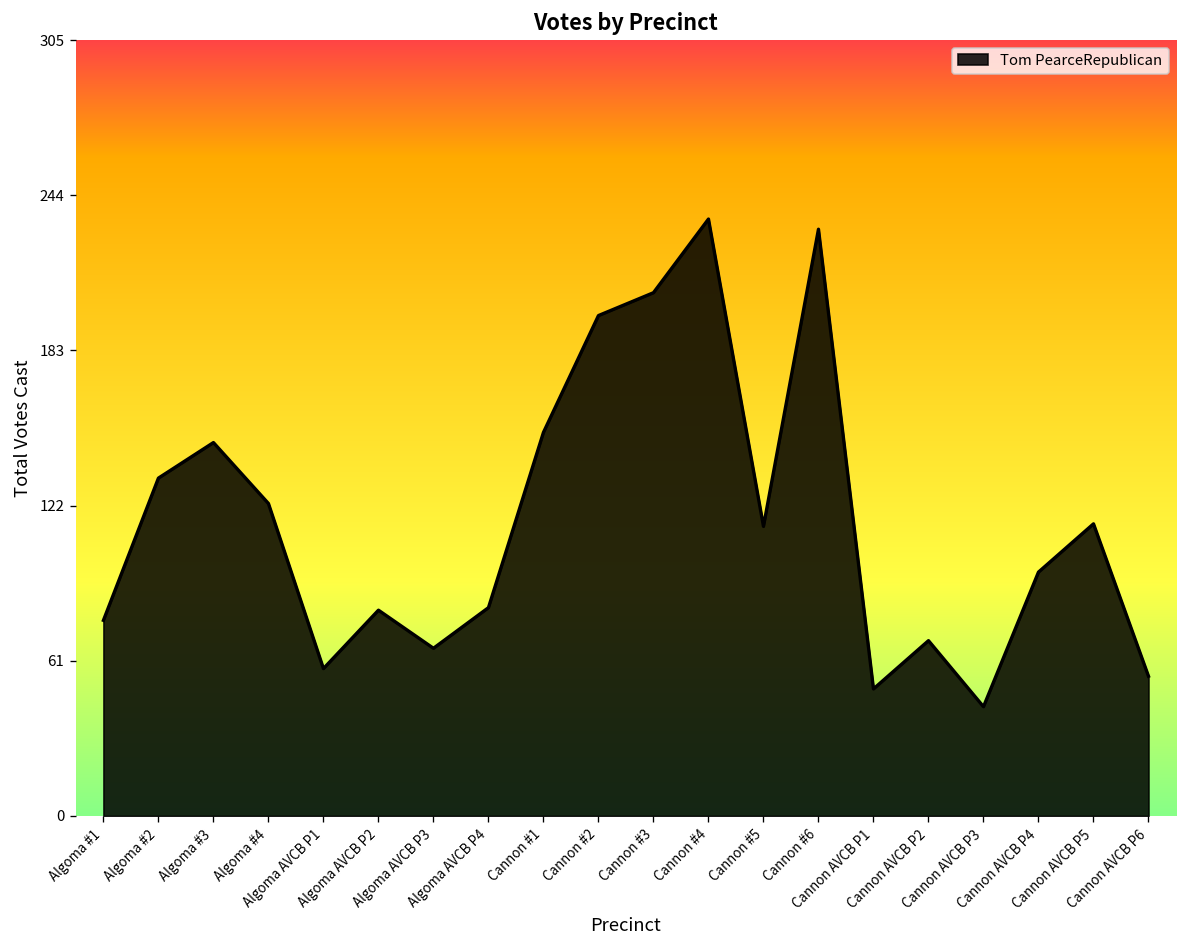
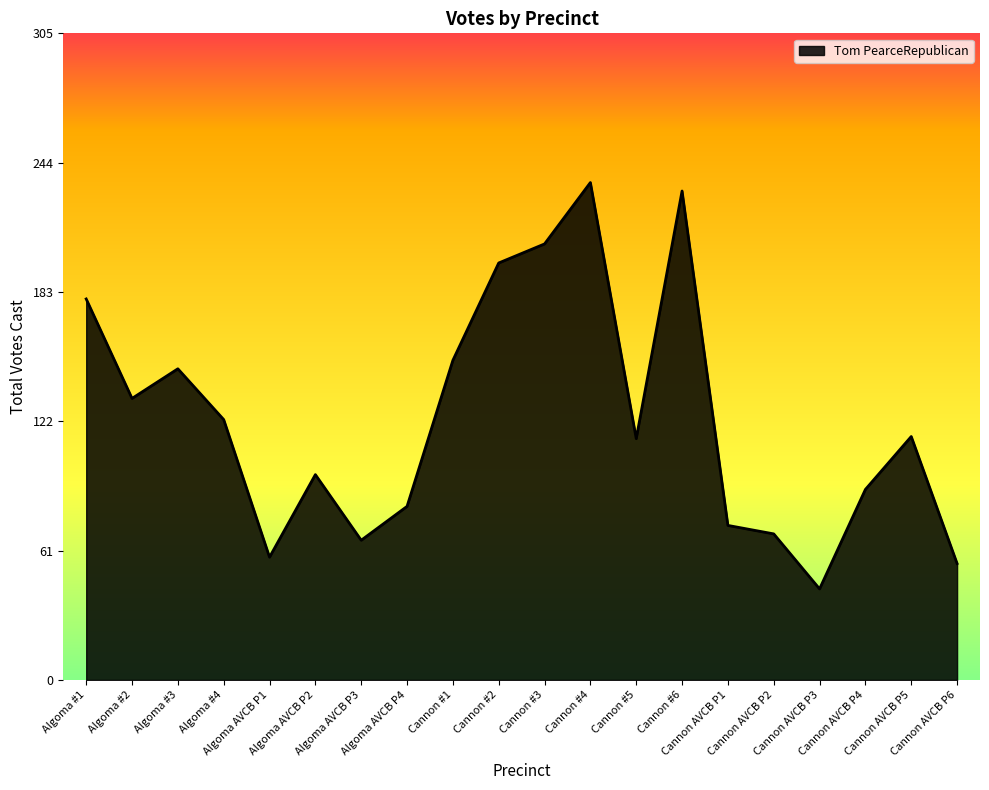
  {
-   "Algoma #1": 77,
+   "Algoma #1": 180,
    "Algoma #2": 133,
    "Algoma #3": 147,
    "Algoma #4": 123,
    "Algoma AVCB P1": 58,
-   "Algoma AVCB P2": 81,
+   "Algoma AVCB P2": 97,
    "Algoma AVCB P3": 66,
    "Algoma AVCB P4": 82,
    "Cannon #1": 151,
    "Cannon #2": 197,
    "Cannon #3": 206,
    "Cannon #4": 235,
    "Cannon #5": 114,
    "Cannon #6": 231,
-   "Cannon AVCB P1": 50,
+   "Cannon AVCB P1": 73,
    "Cannon AVCB P2": 69,
    "Cannon AVCB P3": 43,
-   "Cannon AVCB P4": 96,
+   "Cannon AVCB P4": 90,
    "Cannon AVCB P5": 115,
    "Cannon AVCB P6": 55
  }
